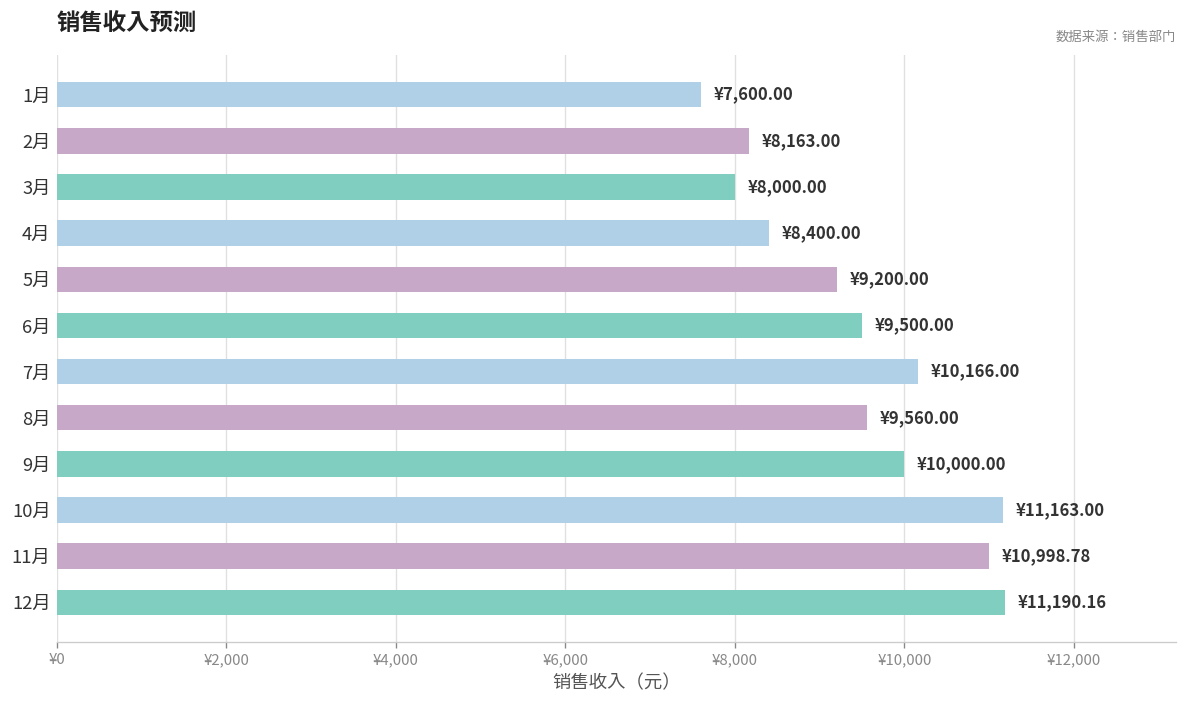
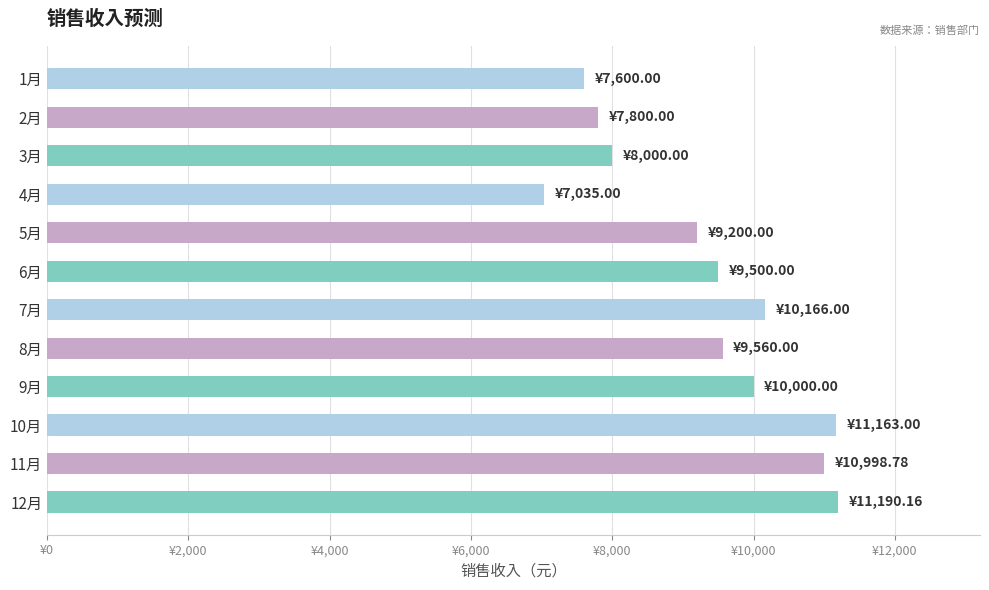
  {
    "1月": "¥7,600.00",
-   "2月": "¥8,163.00",
+   "2月": "¥7,800.00",
    "3月": "¥8,000.00",
-   "4月": "¥8,400.00",
+   "4月": "¥7,035.00",
    "5月": "¥9,200.00",
    "6月": "¥9,500.00",
    "7月": "¥10,166.00",
    "8月": "¥9,560.00",
    "9月": "¥10,000.00",
    "10月": "¥11,163.00",
    "11月": "¥10,998.78",
    "12月": "¥11,190.16"
  }
